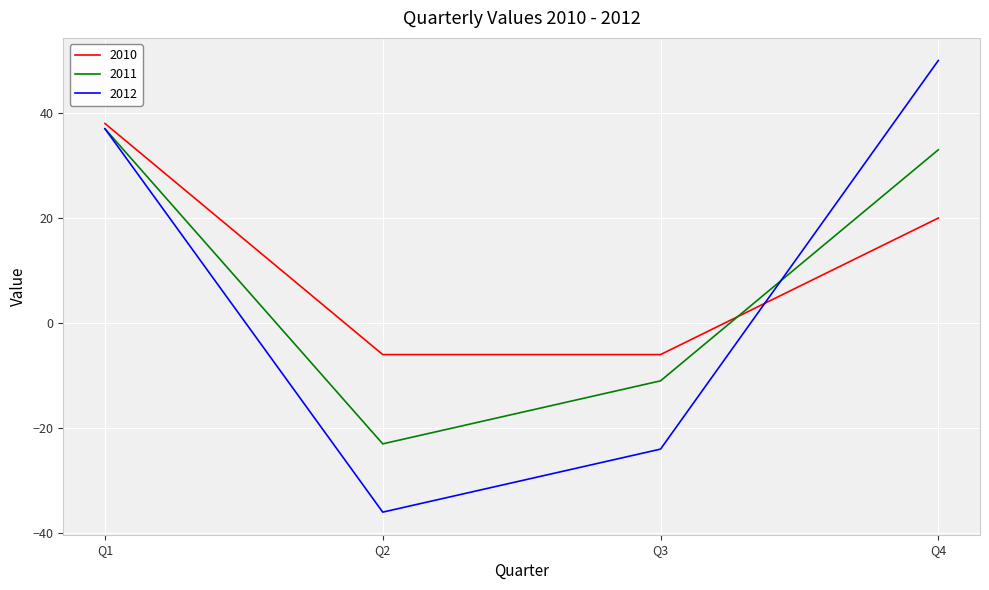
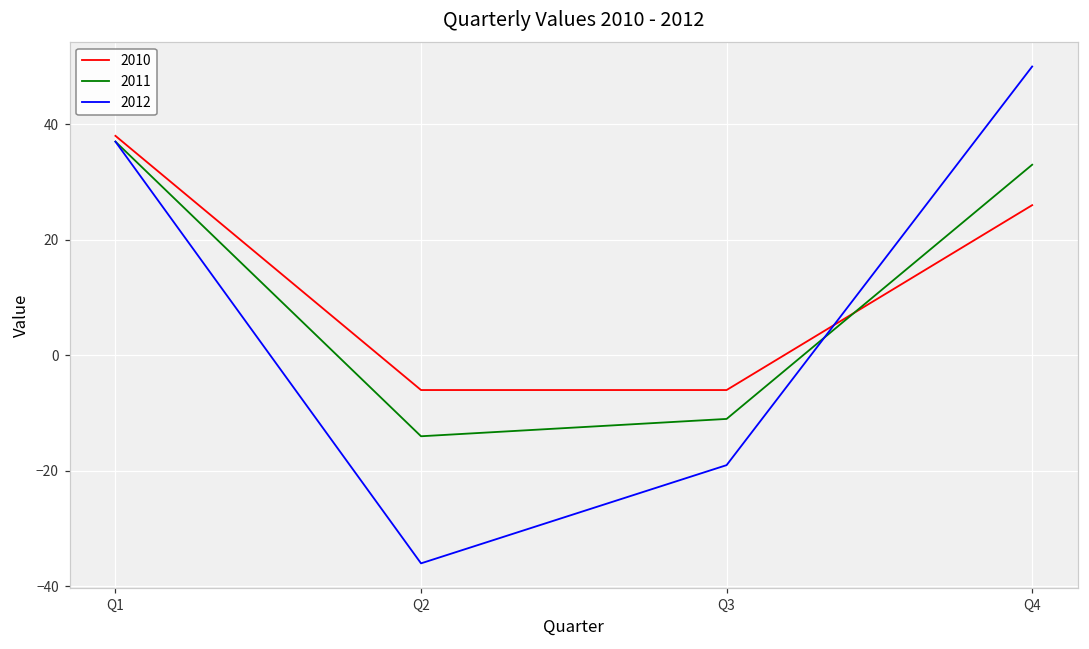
  {
    "2010": {
      "Q1": 38,
      "Q2": -6,
      "Q3": -6,
-     "Q4": 20
+     "Q4": 26
    },
    "2011": {
-     "Q2": -23,
+     "Q2": -14,
      "Q3": -11,
      "Q4": 33
    },
    "2012": {
      "Q2": -36,
-     "Q3": -24,
+     "Q3": -19,
      "Q4": 50
    }
  }
